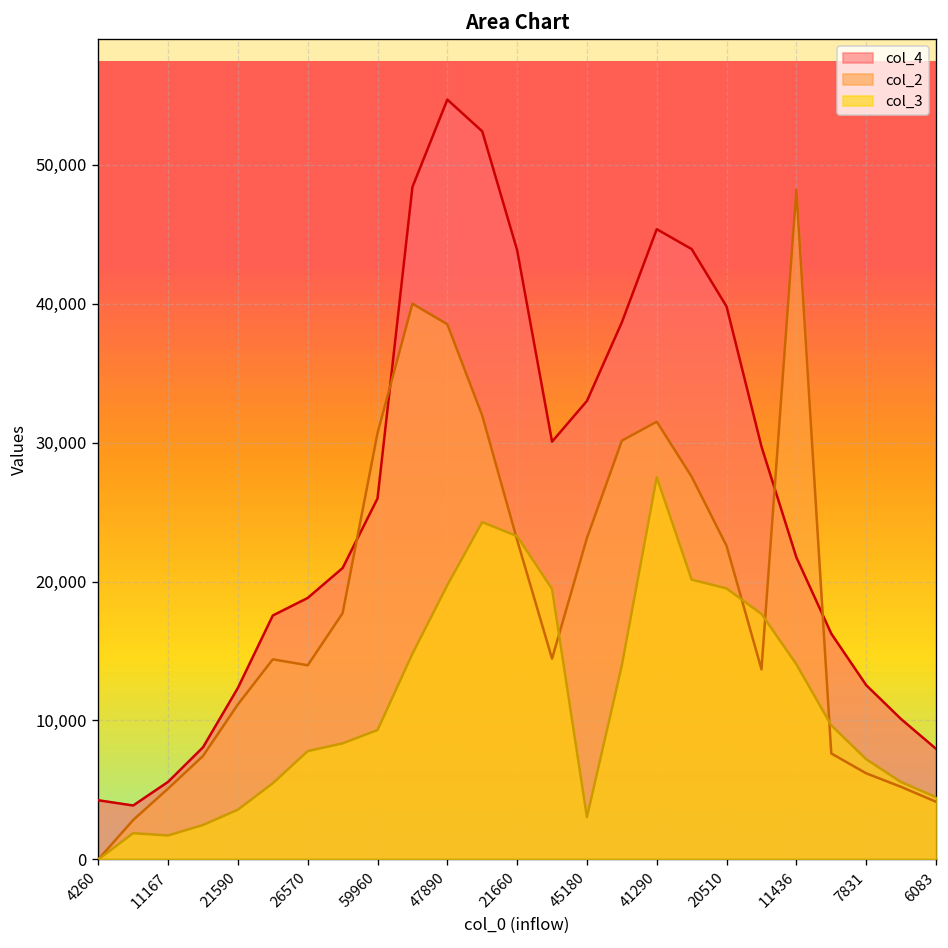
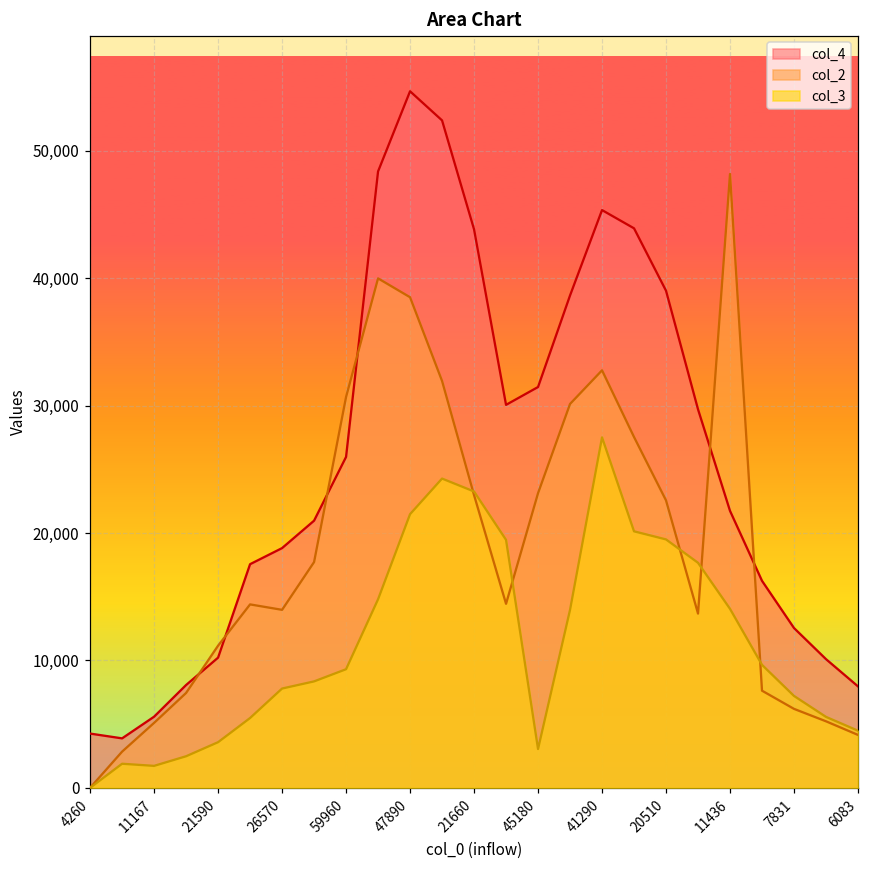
  {
    "col_4": {
      "4260": "4,300",
      "11167": "5,600",
-     "21590": "12,300",
+     "21590": "10,200",
      "26570": "18,800",
      "59960": "26,000",
      "47890": "54,700",
      "21660": "43,800",
-     "45180": "33,000",
+     "45180": "31,500",
      "41290": "45,400",
-     "20510": "39,800",
+     "20510": "39,000",
      "11436": "21,700",
      "7831": "12,500",
      "6083": "8,000"
    },
    "col_2": {
      "11167": "5,100",
      "21590": "11,200",
      "26570": "14,000",
      "59960": "30,700",
      "47890": "38,500",
      "21660": "23,000",
      "45180": "23,100",
-     "41290": "31,500",
+     "41290": "32,800",
      "20510": "22,600",
      "11436": "48,200",
      "7831": "6,200",
      "6083": "4,200"
    },
    "col_3": {
      "11167": "1,700",
      "21590": "3,600",
      "26570": "7,800",
      "59960": "9,300",
-     "47890": "19,700",
+     "47890": "21,500",
      "21660": "23,300",
      "45180": "3,000",
      "41290": "27,500",
      "20510": "19,500",
      "11436": "14,100",
      "7831": "7,200",
      "6083": "4,500"
    }
  }
